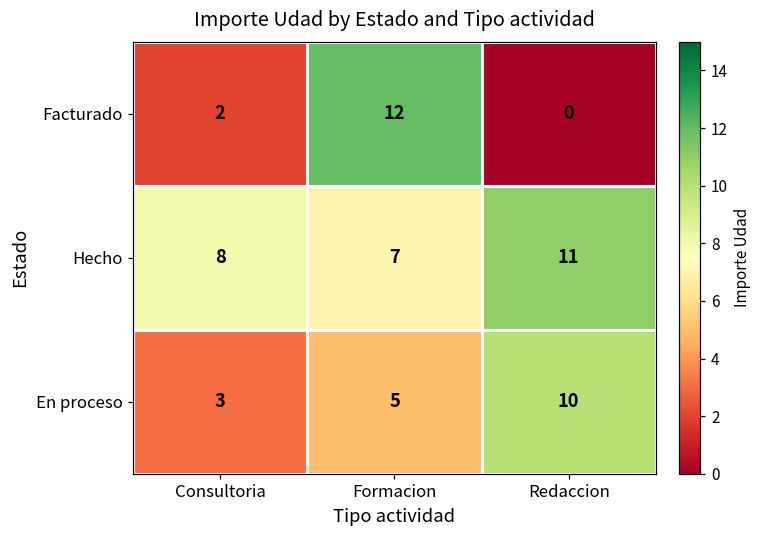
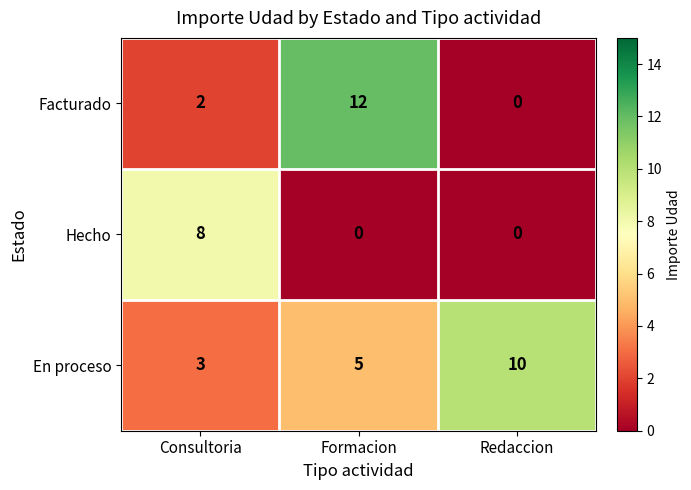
  {
    "Facturado": {
      "Consultoria": 2,
      "Formacion": 12,
      "Redaccion": 0
    },
    "Hecho": {
      "Consultoria": 8,
-     "Formacion": 7,
-     "Redaccion": 11
+     "Formacion": 0,
+     "Redaccion": 0
    },
    "En proceso": {
      "Consultoria": 3,
      "Formacion": 5,
      "Redaccion": 10
    }
  }
